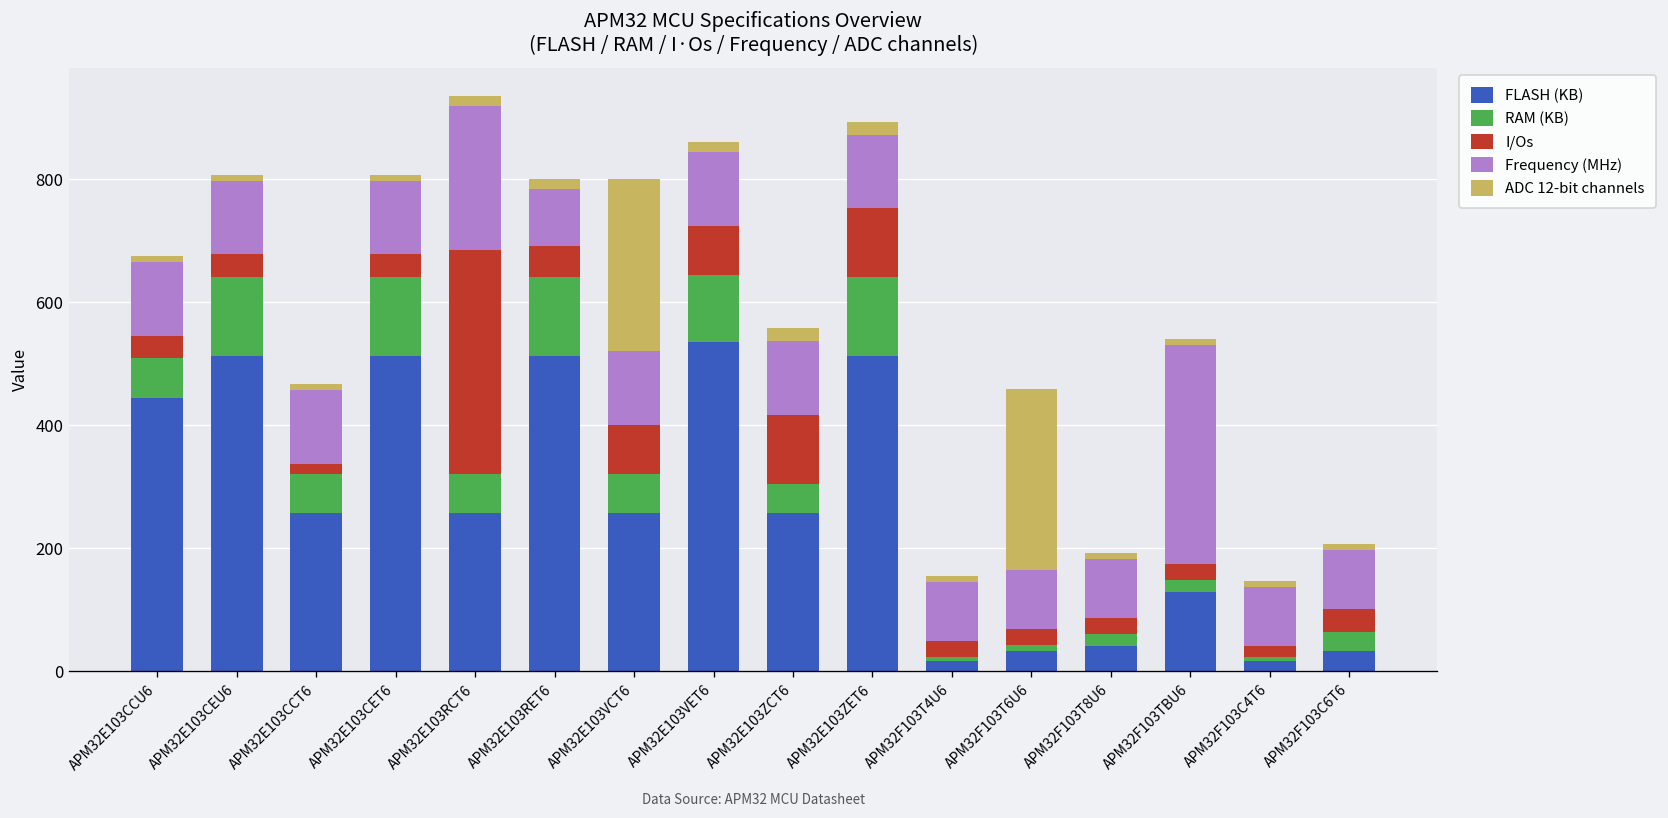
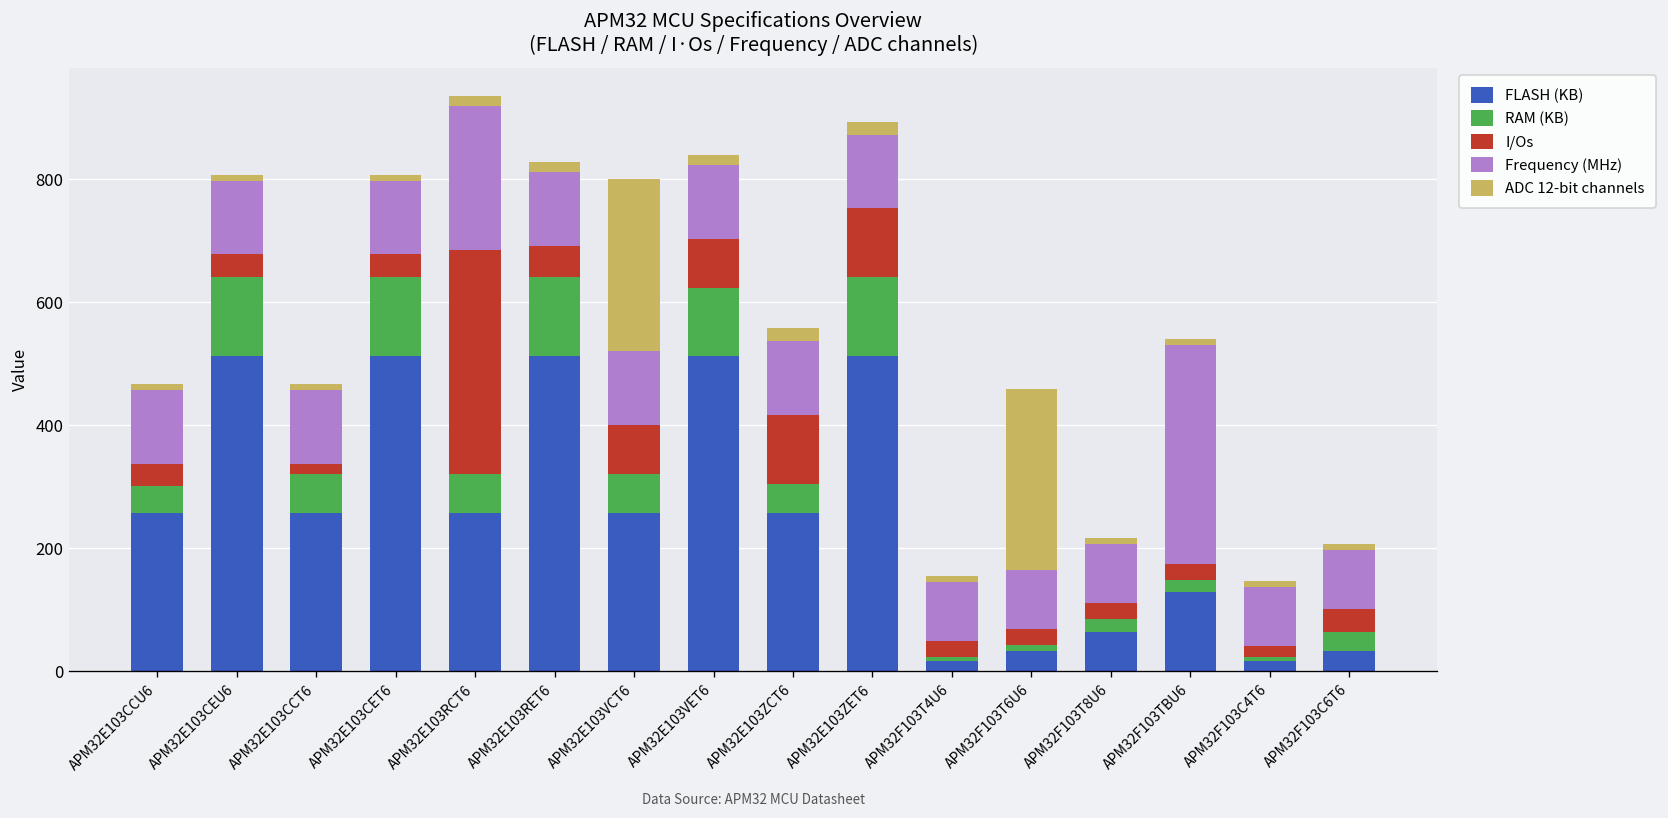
  {
    "FLASH (KB)": {
-     "APM32E103CCU6": 440,
+     "APM32E103CCU6": 260,
      "APM32E103CEU6": 510,
      "APM32E103CCT6": 260,
      "APM32E103CET6": 510,
      "APM32E103RCT6": 260,
      "APM32E103RET6": 510,
      "APM32E103VCT6": 260,
-     "APM32E103VET6": 530,
+     "APM32E103VET6": 510,
      "APM32E103ZCT6": 260,
      "APM32E103ZET6": 510,
      "APM32F103T4U6": 20,
      "APM32F103T6U6": 30,
-     "APM32F103T8U6": 40,
+     "APM32F103T8U6": 60,
      "APM32F103TBU6": 130,
      "APM32F103C4T6": 20,
      "APM32F103C6T6": 30
    },
    "RAM (KB)": {
-     "APM32E103CCU6": 60,
+     "APM32E103CCU6": 40,
      "APM32E103CEU6": 130,
      "APM32E103CCT6": 60,
      "APM32E103CET6": 130,
      "APM32E103RCT6": 60,
      "APM32E103RET6": 130,
      "APM32E103VCT6": 60,
      "APM32E103VET6": 110,
      "APM32E103ZCT6": 50,
      "APM32E103ZET6": 130,
      "APM32F103T4U6": 10,
      "APM32F103T6U6": 10,
      "APM32F103T8U6": 20,
      "APM32F103TBU6": 20,
      "APM32F103C4T6": 10,
      "APM32F103C6T6": 30
    },
    "I/Os": {
      "APM32E103CCU6": 40,
      "APM32E103CEU6": 40,
      "APM32E103CCT6": 20,
      "APM32E103CET6": 40,
      "APM32E103RCT6": 370,
      "APM32E103RET6": 50,
      "APM32E103VCT6": 80,
      "APM32E103VET6": 80,
      "APM32E103ZCT6": 110,
      "APM32E103ZET6": 110,
      "APM32F103T4U6": 30,
      "APM32F103T6U6": 30,
      "APM32F103T8U6": 30,
      "APM32F103TBU6": 30,
      "APM32F103C4T6": 20,
      "APM32F103C6T6": 40
    },
    "Frequency (MHz)": {
      "APM32E103CCU6": 120,
      "APM32E103CEU6": 120,
      "APM32E103CCT6": 120,
      "APM32E103CET6": 120,
      "APM32E103RCT6": 230,
-     "APM32E103RET6": 90,
+     "APM32E103RET6": 120,
      "APM32E103VCT6": 120,
      "APM32E103VET6": 120,
      "APM32E103ZCT6": 120,
      "APM32E103ZET6": 120,
      "APM32F103T4U6": 100,
      "APM32F103T6U6": 100,
      "APM32F103T8U6": 100,
      "APM32F103TBU6": 360,
      "APM32F103C4T6": 100,
      "APM32F103C6T6": 100
    },
    "ADC 12-bit channels": {
      "APM32E103CCU6": 10,
      "APM32E103CEU6": 10,
      "APM32E103CCT6": 10,
      "APM32E103CET6": 10,
      "APM32E103RCT6": 20,
      "APM32E103RET6": 20,
      "APM32E103VCT6": 280,
      "APM32E103VET6": 20,
      "APM32E103ZCT6": 20,
      "APM32E103ZET6": 20,
      "APM32F103T4U6": 10,
      "APM32F103T6U6": 290,
      "APM32F103T8U6": 10,
      "APM32F103TBU6": 10,
      "APM32F103C4T6": 10,
      "APM32F103C6T6": 10
    }
  }
